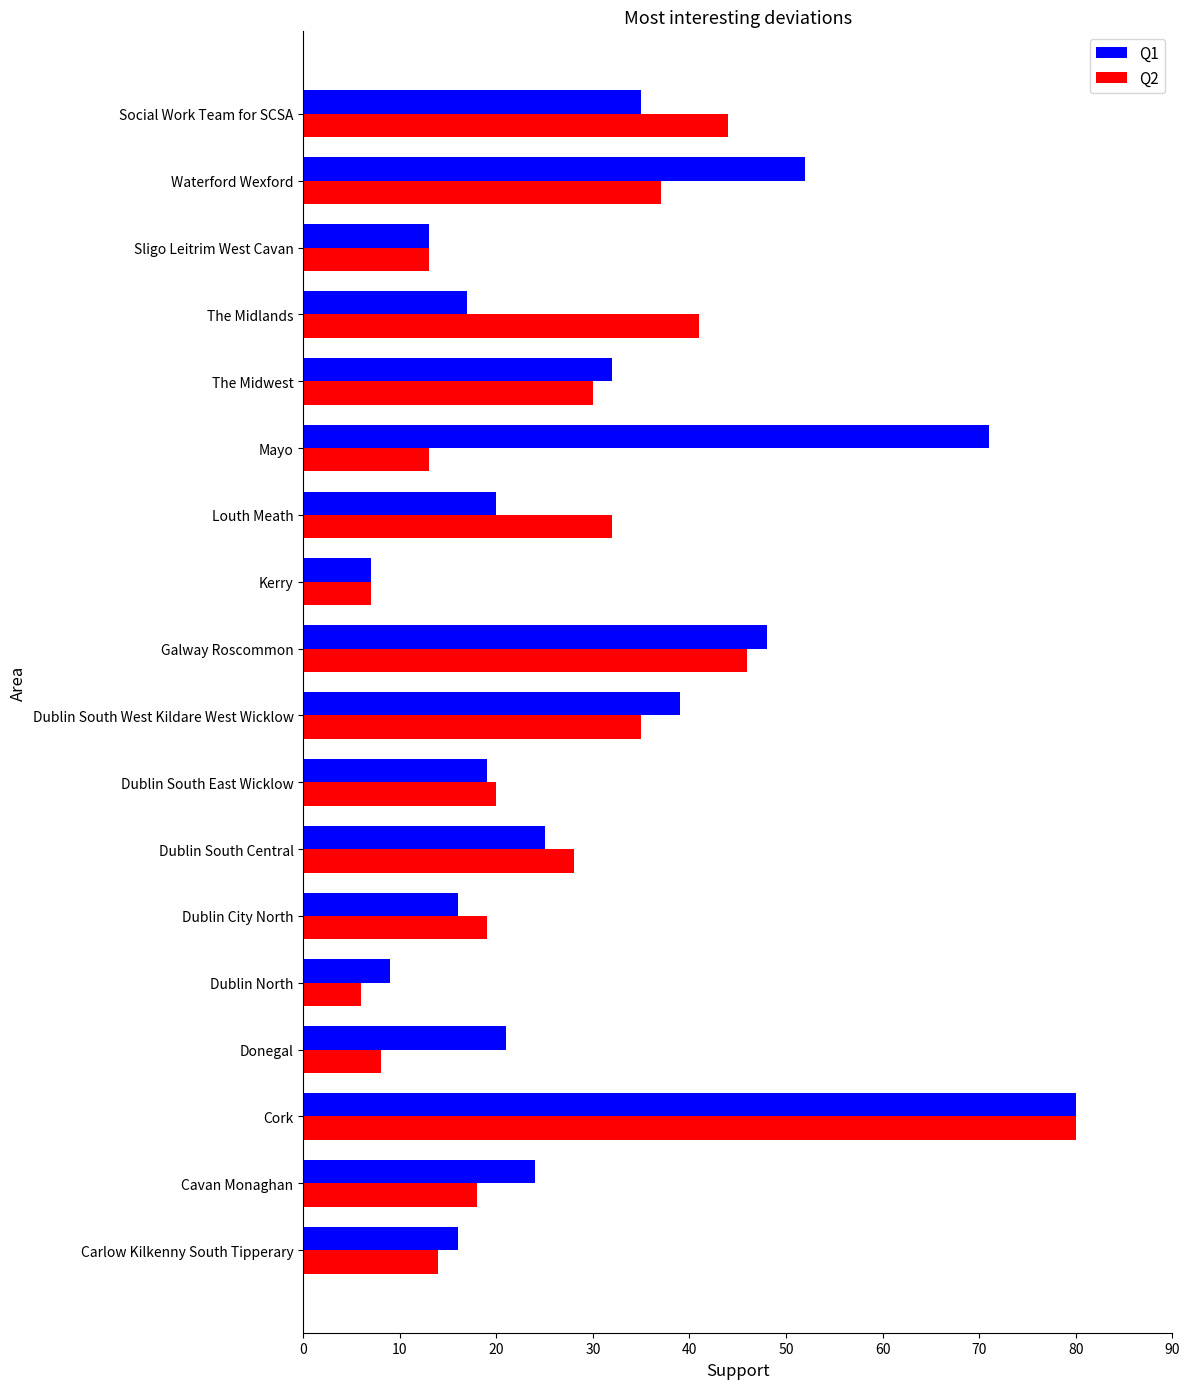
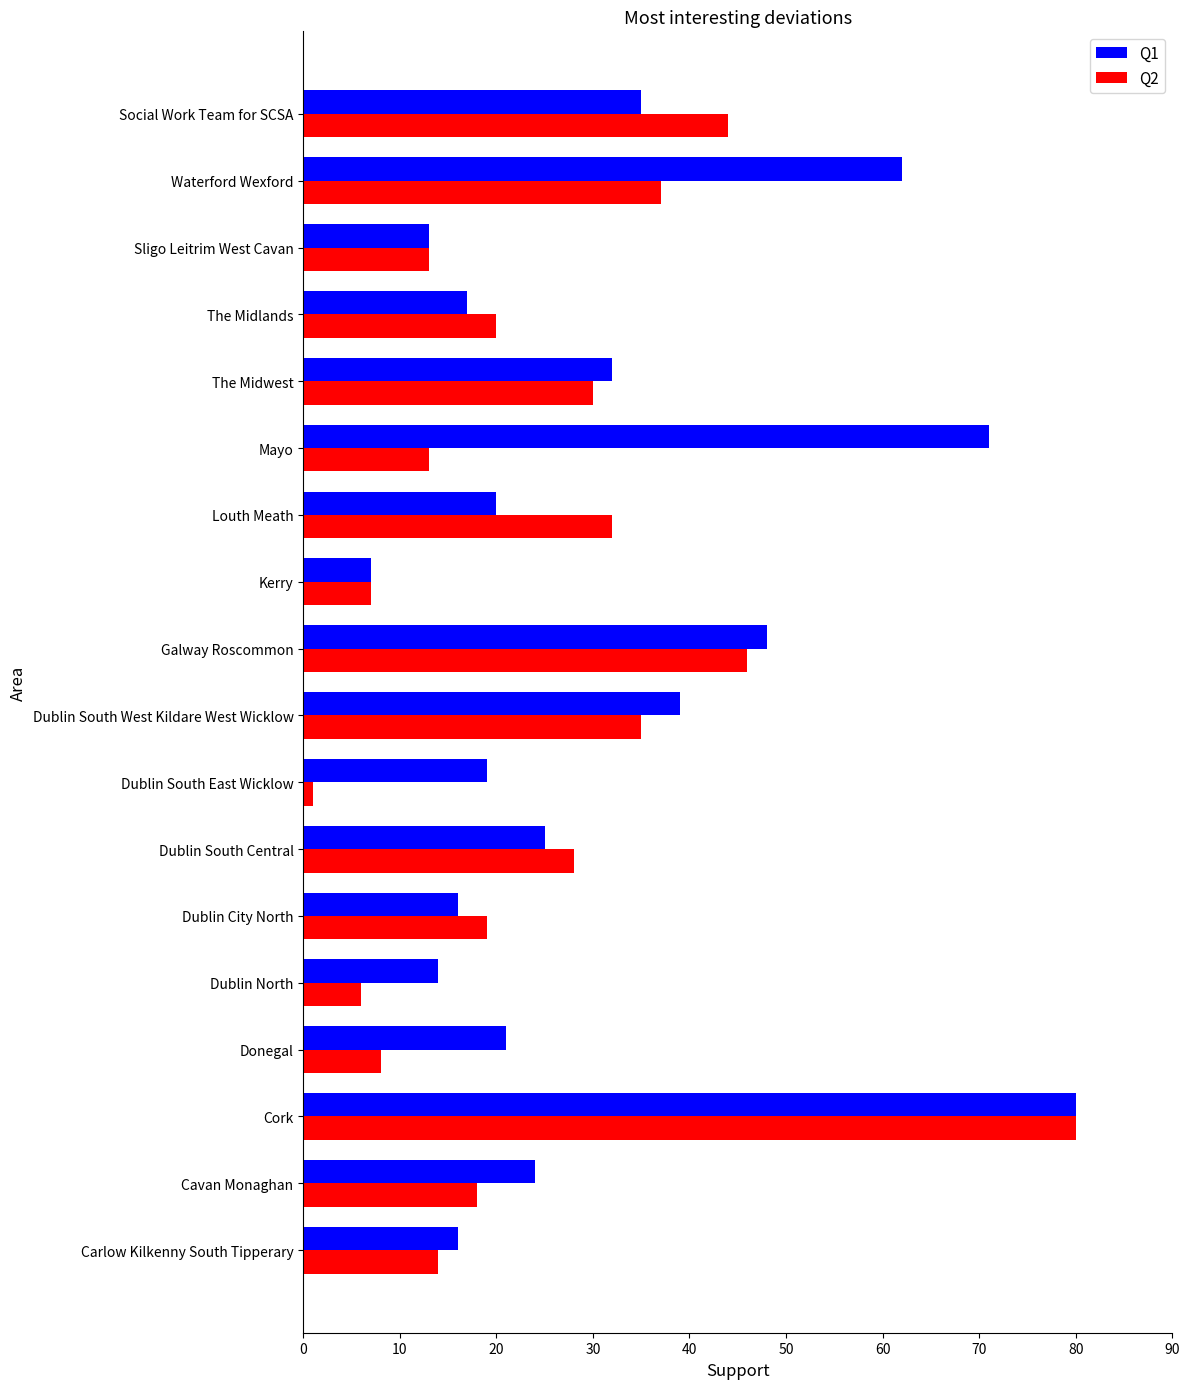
  {
    "Q1": {
      "Social Work Team for SCSA": 35,
-     "Waterford Wexford": 52,
+     "Waterford Wexford": 62,
      "Sligo Leitrim West Cavan": 13,
      "The Midlands": 17,
      "The Midwest": 32,
      "Mayo": 71,
      "Louth Meath": 20,
      "Kerry": 7,
      "Galway Roscommon": 48,
      "Dublin South West Kildare West Wicklow": 39,
      "Dublin South East Wicklow": 19,
      "Dublin South Central": 25,
      "Dublin City North": 16,
-     "Dublin North": 9,
+     "Dublin North": 14,
      "Donegal": 21,
      "Cork": 80,
      "Cavan Monaghan": 24,
      "Carlow Kilkenny South Tipperary": 16
    },
    "Q2": {
      "Social Work Team for SCSA": 44,
      "Waterford Wexford": 37,
      "Sligo Leitrim West Cavan": 13,
-     "The Midlands": 41,
+     "The Midlands": 20,
      "The Midwest": 30,
      "Mayo": 13,
      "Louth Meath": 32,
      "Kerry": 7,
      "Galway Roscommon": 46,
      "Dublin South West Kildare West Wicklow": 35,
-     "Dublin South East Wicklow": 20,
+     "Dublin South East Wicklow": 1,
      "Dublin South Central": 28,
      "Dublin City North": 19,
      "Dublin North": 6,
      "Donegal": 8,
      "Cork": 80,
      "Cavan Monaghan": 18,
      "Carlow Kilkenny South Tipperary": 14
    }
  }
